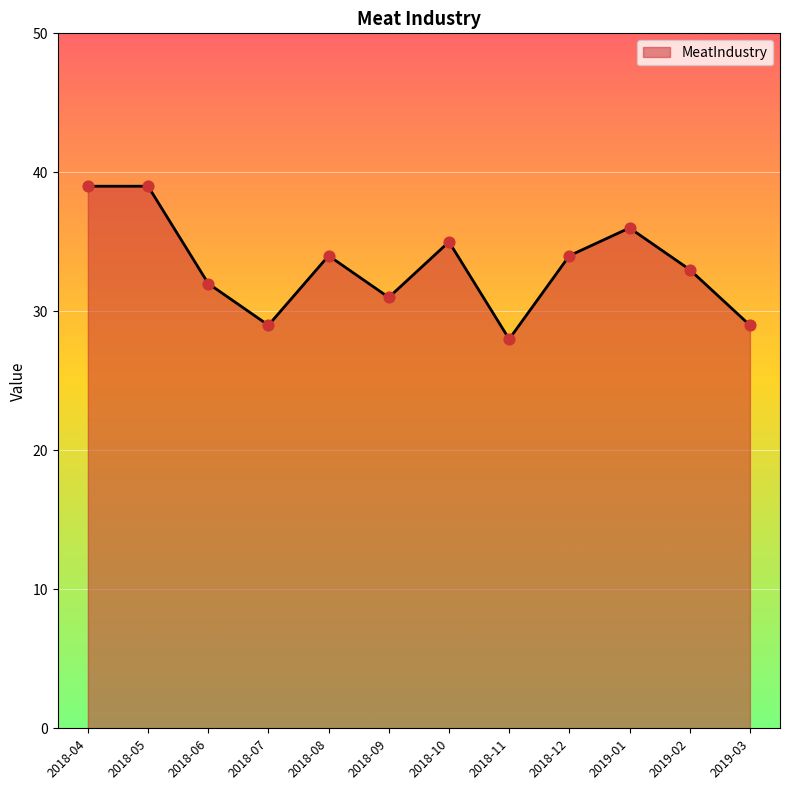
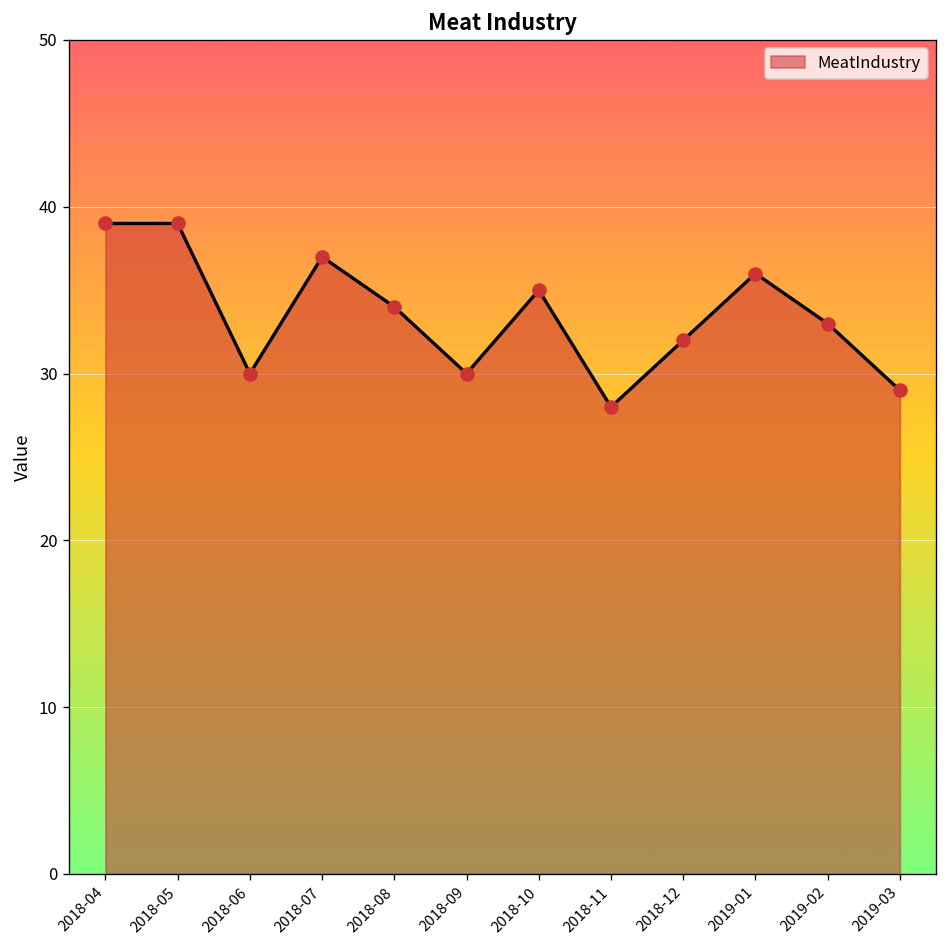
  {
    "2018-04": 39,
    "2018-05": 39,
-   "2018-06": 32,
-   "2018-07": 29,
+   "2018-06": 30,
+   "2018-07": 37,
    "2018-08": 34,
-   "2018-09": 31,
+   "2018-09": 30,
    "2018-10": 35,
    "2018-11": 28,
-   "2018-12": 34,
+   "2018-12": 32,
    "2019-01": 36,
    "2019-02": 33,
    "2019-03": 29
  }
